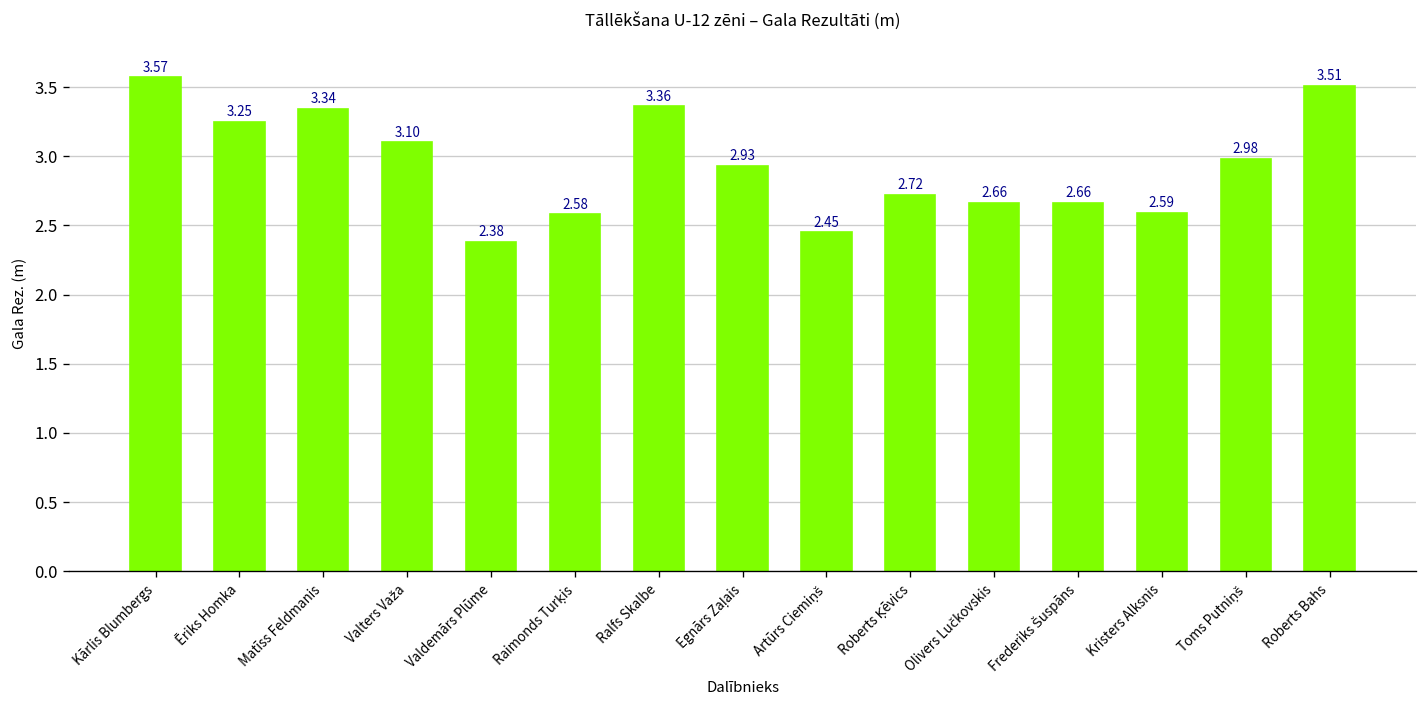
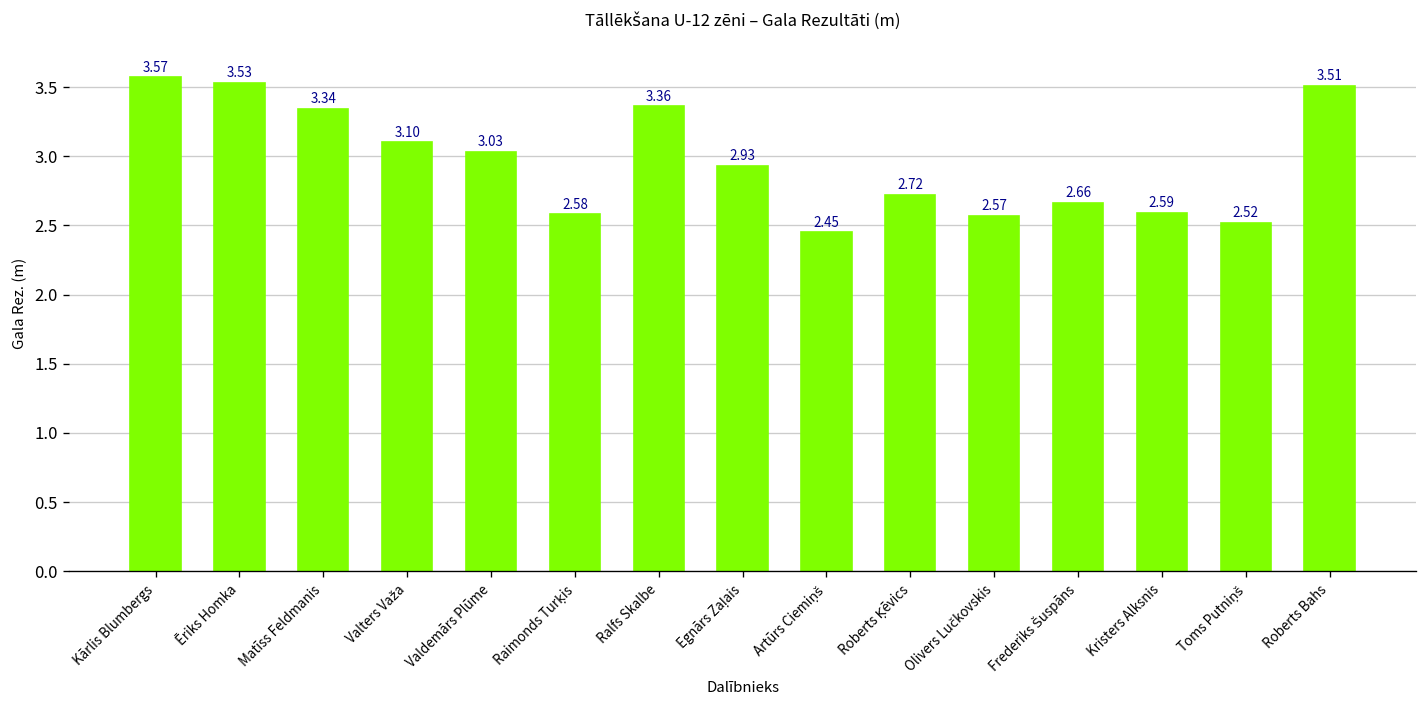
  {
    "Kārlis Blumbergs": 3.57,
-   "Ēriks Homka": 3.25,
+   "Ēriks Homka": 3.53,
    "Matīss Feldmanis": 3.34,
    "Valters Važa": 3.10,
-   "Valdemārs Plūme": 2.38,
+   "Valdemārs Plūme": 3.03,
    "Raimonds Turķis": 2.58,
    "Ralfs Skalbe": 3.36,
    "Egnārs Zaļais": 2.93,
    "Artūrs Ciemiņš": 2.45,
    "Roberts Ķēvics": 2.72,
-   "Olivers Lučkovskis": 2.66,
+   "Olivers Lučkovskis": 2.57,
    "Frederiks Šuspāns": 2.66,
    "Kristers Alksnis": 2.59,
-   "Toms Putniņš": 2.98,
+   "Toms Putniņš": 2.52,
    "Roberts Bahs": 3.51
  }
